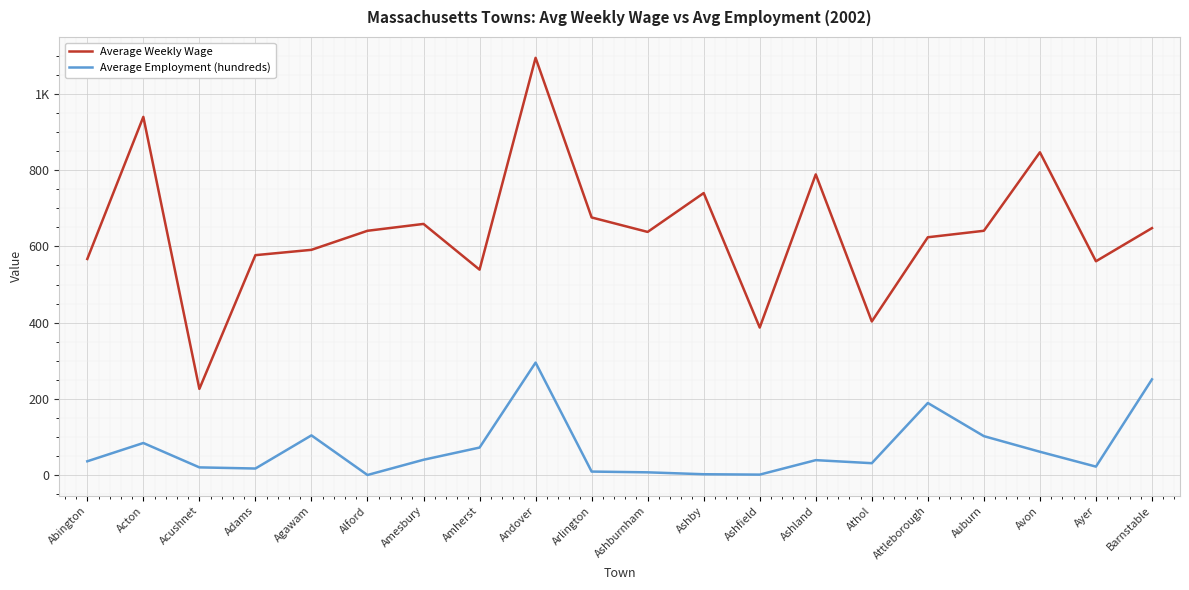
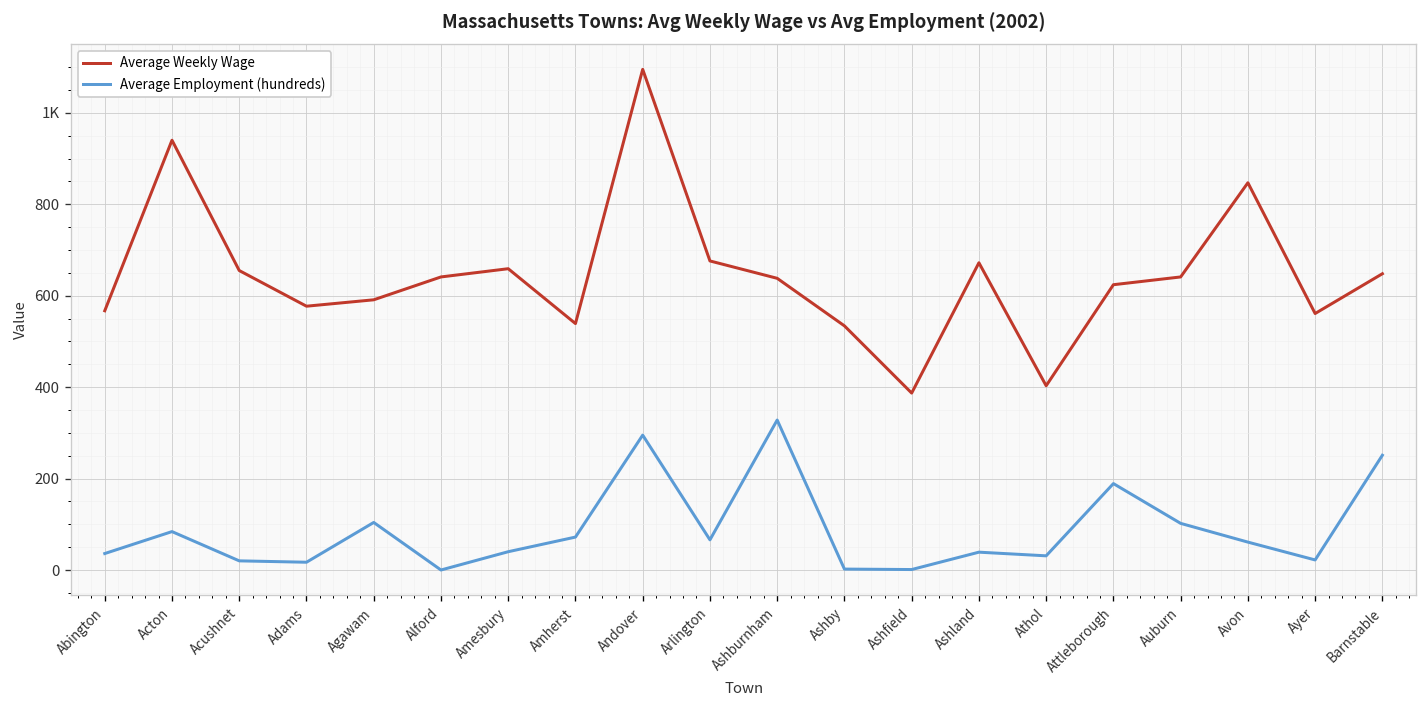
  {
    "Average Weekly Wage": {
      "Abington": 570,
      "Acton": 940,
-     "Acushnet": 230,
+     "Acushnet": 660,
      "Adams": 580,
      "Agawam": 590,
      "Alford": 640,
      "Amesbury": 660,
      "Amherst": 540,
      "Andover": 1100,
      "Arlington": 680,
      "Ashburnham": 640,
-     "Ashby": 740,
+     "Ashby": 530,
      "Ashfield": 390,
-     "Ashland": 790,
+     "Ashland": 670,
      "Athol": 400,
      "Attleborough": 620,
      "Auburn": 640,
      "Avon": 850,
      "Ayer": 560,
      "Barnstable": 650
    },
    "Average Employment (hundreds)": {
      "Abington": 40,
      "Acton": 80,
      "Acushnet": 20,
      "Adams": 20,
      "Agawam": 100,
      "Alford": 0,
      "Amesbury": 40,
      "Amherst": 70,
      "Andover": 300,
-     "Arlington": 10,
-     "Ashburnham": 10,
+     "Arlington": 70,
+     "Ashburnham": 330,
      "Ashby": 0,
      "Ashfield": 0,
      "Ashland": 40,
      "Athol": 30,
      "Attleborough": 190,
      "Auburn": 100,
      "Avon": 60,
      "Ayer": 20,
      "Barnstable": 250
    }
  }
